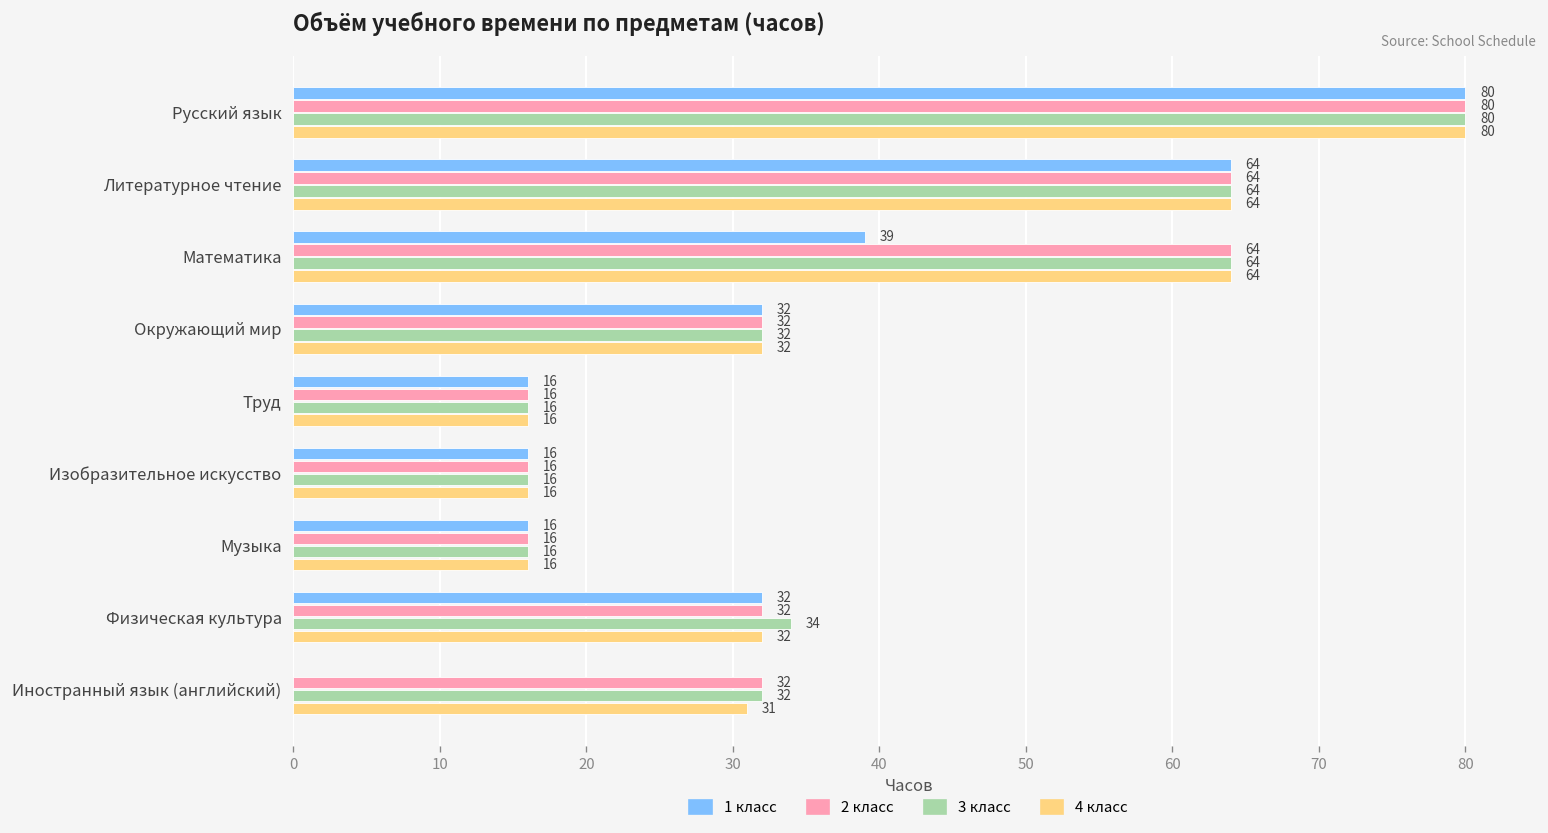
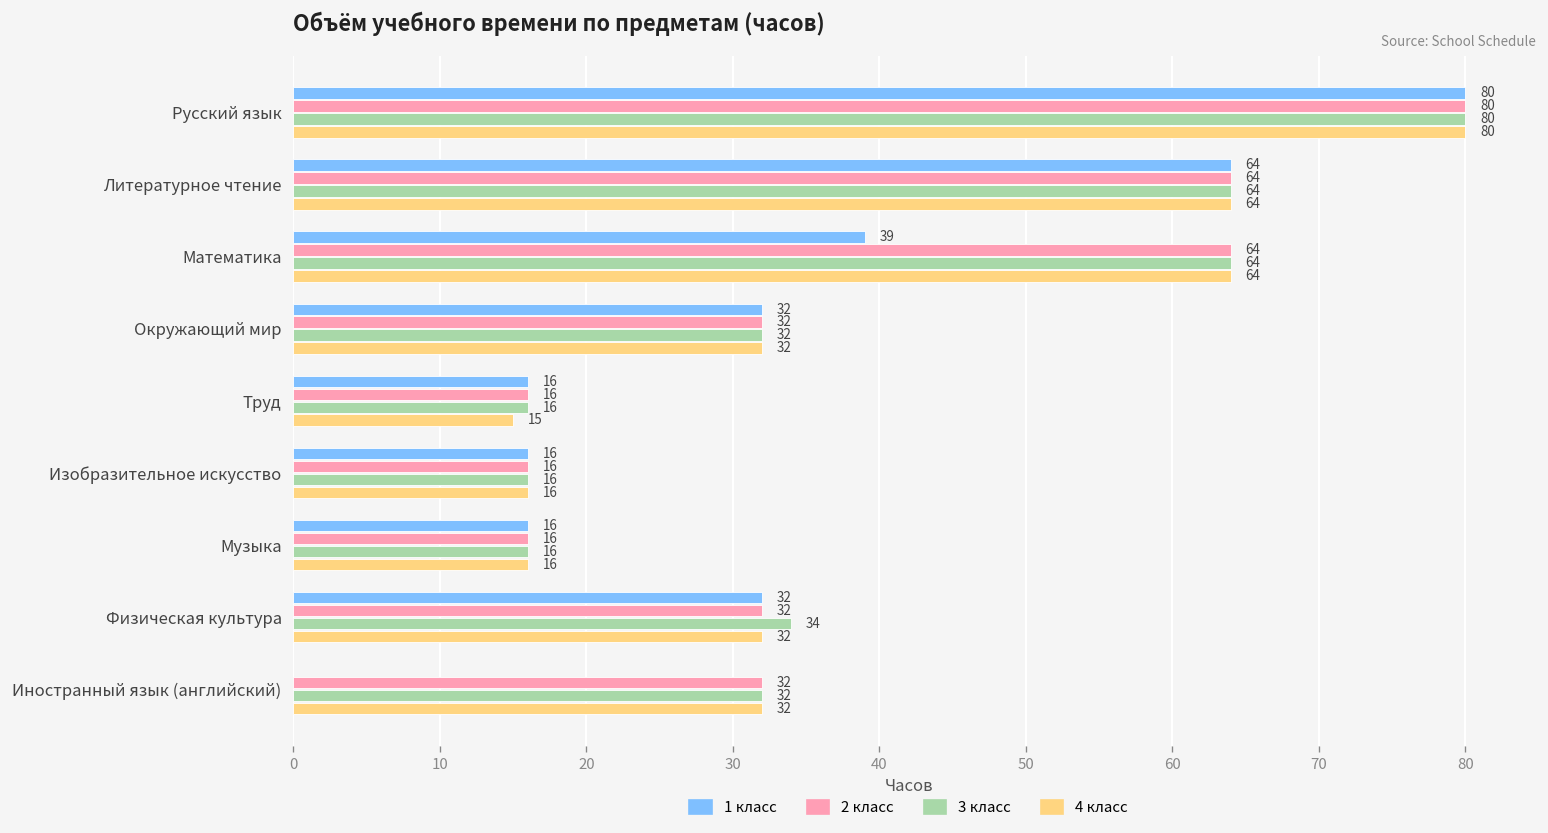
  {
    "1 класс": {
      "Русский язык": 80,
      "Литературное чтение": 64,
      "Математика": 39,
      "Окружающий мир": 32,
      "Труд": 16,
      "Изобразительное искусство": 16,
      "Музыка": 16,
      "Физическая культура": 32
    },
    "2 класс": {
      "Русский язык": 80,
      "Литературное чтение": 64,
      "Математика": 64,
      "Окружающий мир": 32,
      "Труд": 16,
      "Изобразительное искусство": 16,
      "Музыка": 16,
      "Физическая культура": 32,
      "Иностранный язык (английский)": 32
    },
    "3 класс": {
      "Русский язык": 80,
      "Литературное чтение": 64,
      "Математика": 64,
      "Окружающий мир": 32,
      "Труд": 16,
      "Изобразительное искусство": 16,
      "Музыка": 16,
      "Физическая культура": 34,
      "Иностранный язык (английский)": 32
    },
    "4 класс": {
      "Русский язык": 80,
      "Литературное чтение": 64,
      "Математика": 64,
      "Окружающий мир": 32,
-     "Труд": 16,
+     "Труд": 15,
      "Изобразительное искусство": 16,
      "Музыка": 16,
      "Физическая культура": 32,
-     "Иностранный язык (английский)": 31
+     "Иностранный язык (английский)": 32
    }
  }
